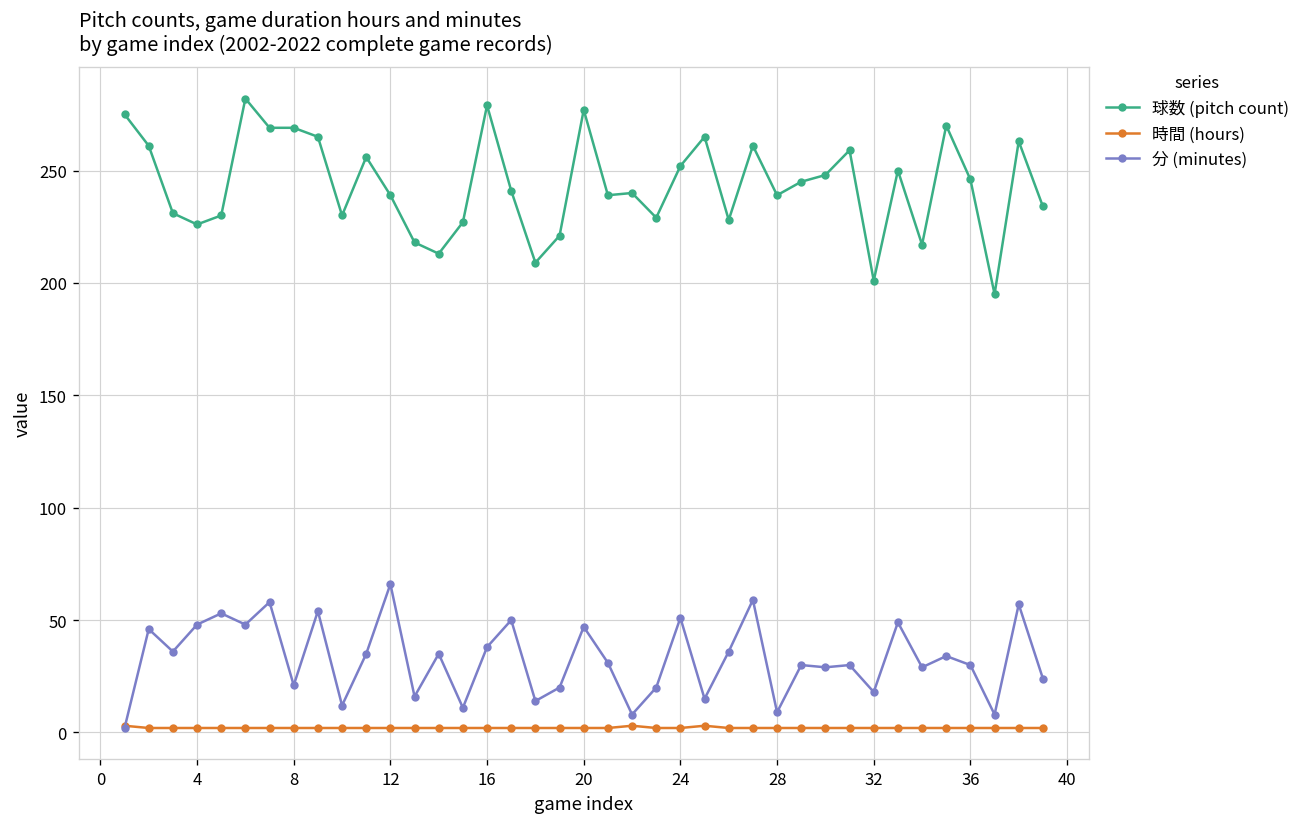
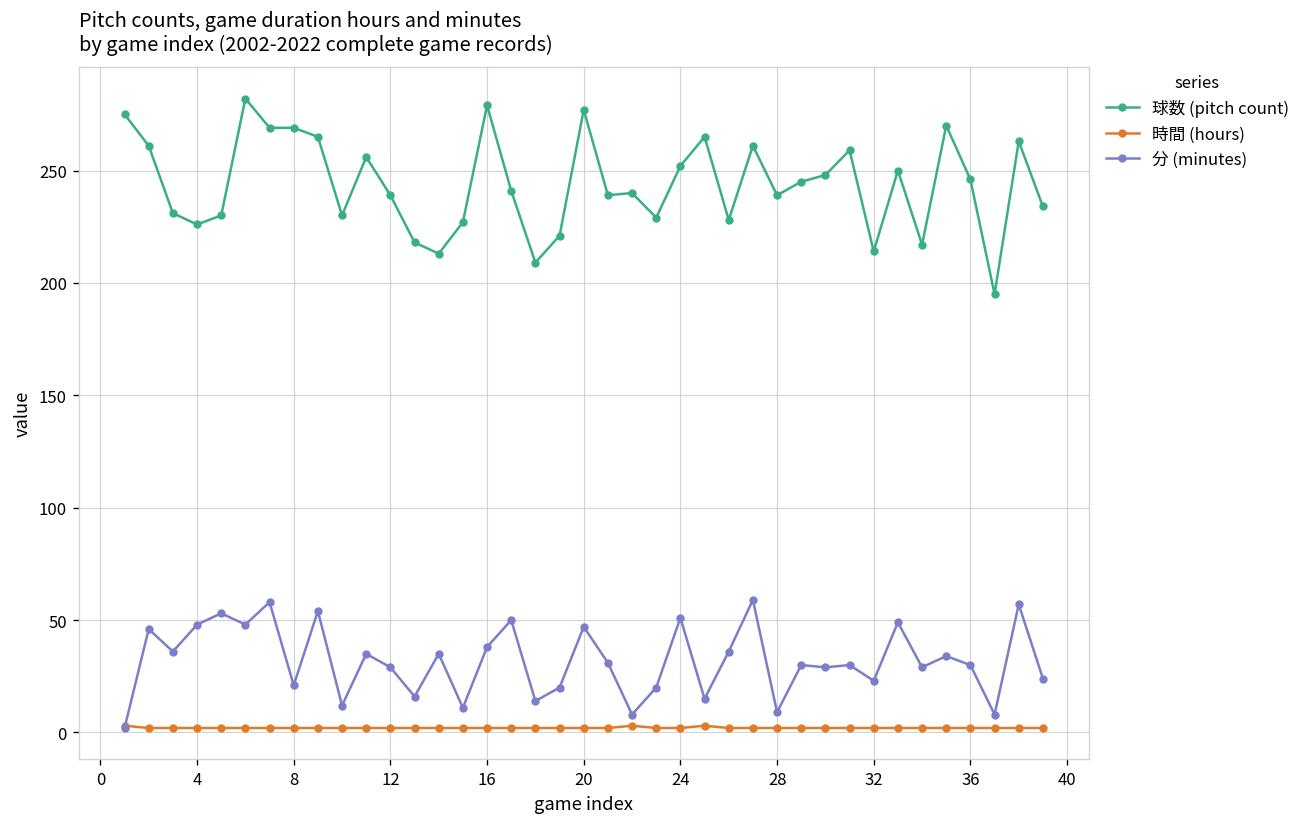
  {
    "球数 (pitch count)": {
      "4": 226,
      "8": 269,
      "12": 239,
      "16": 279,
      "20": 277,
      "24": 252,
      "28": 239,
-     "32": 201,
+     "32": 214,
      "36": 246
    },
    "時間 (hours)": {
      "4": 2,
      "8": 2,
      "12": 2,
      "16": 2,
      "20": 2,
      "24": 2,
      "28": 2,
      "32": 2,
      "36": 2
    },
    "分 (minutes)": {
      "4": 48,
      "8": 21,
-     "12": 66,
+     "12": 29,
      "16": 38,
      "20": 47,
      "24": 51,
      "28": 9,
-     "32": 18,
+     "32": 23,
      "36": 30
    }
  }
